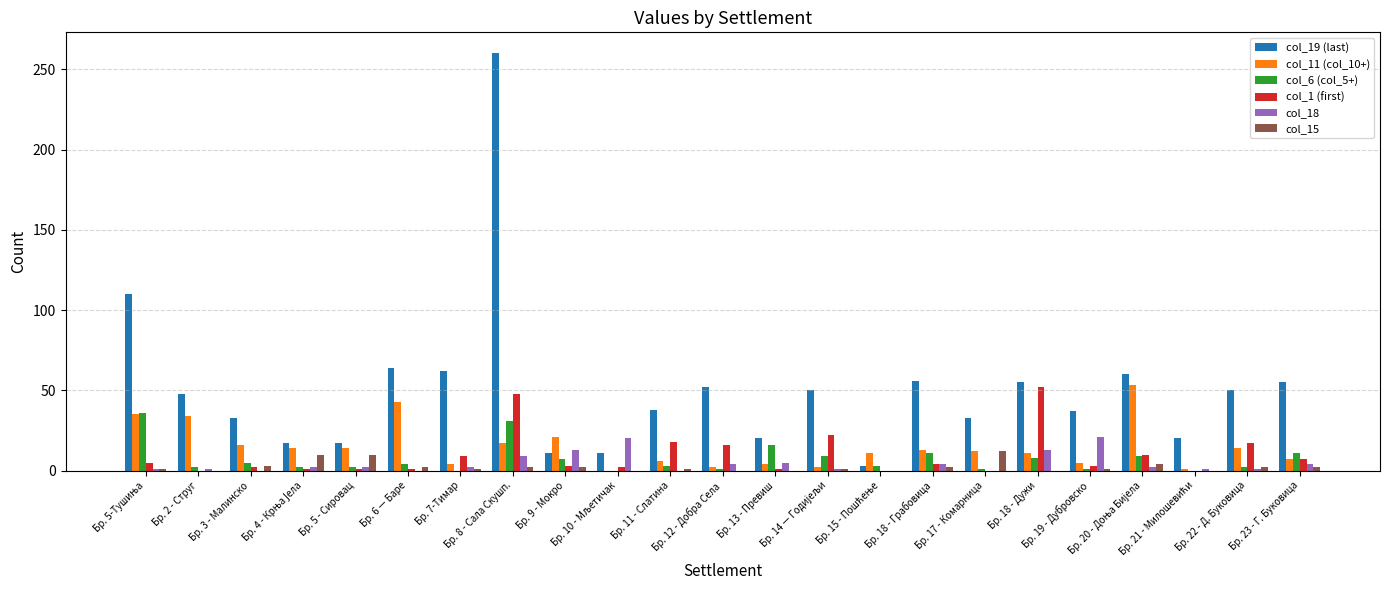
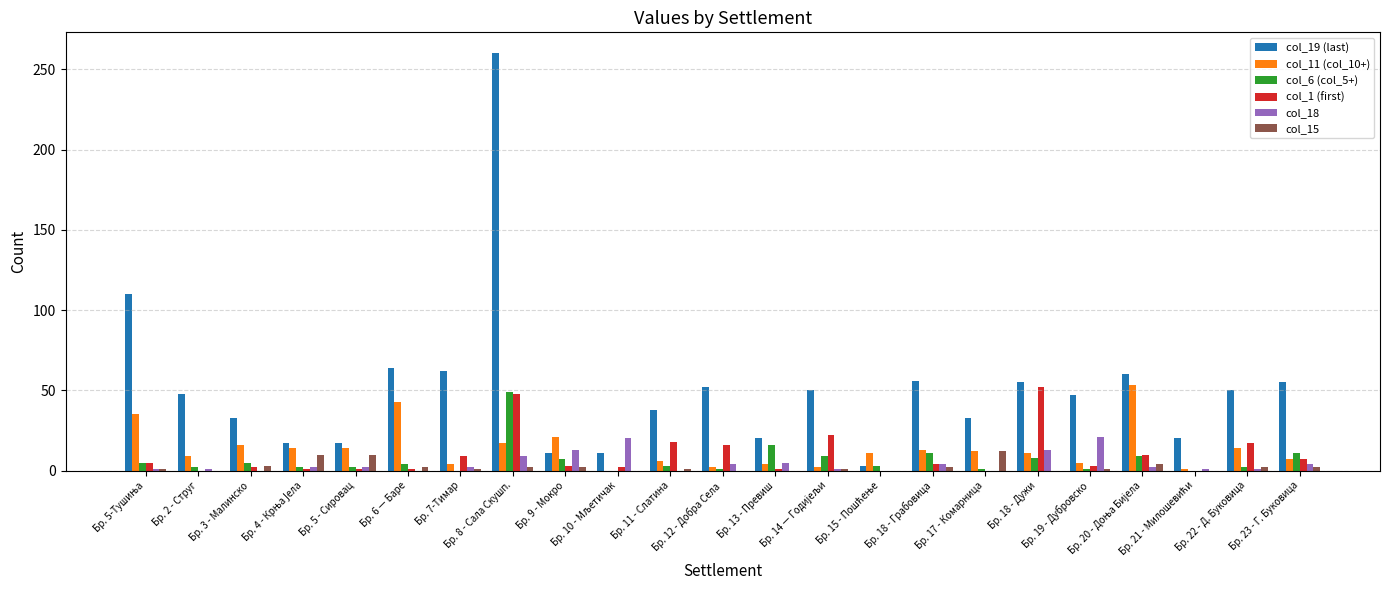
  {
    "col_19 (last)": {
      "Бр. 5-Тушиња": 110,
      "Бр. 2 - Струг": 48,
      "Бр. 3 - Малинско": 33,
      "Бр. 4 - Крња Јела": 17,
      "Бр. 5 - Сировац": 17,
      "Бр. 6 — Баре": 64,
      "Бр. 7-Тимар": 62,
      "Бр. 8 - Сала Скушп.": 260,
      "Бр. 9 - Мокро": 11,
      "Бр. 10 - Мљетичак": 11,
      "Бр. 11 - Слатина": 38,
      "Бр. 12 - Добра Села": 52,
      "Бр. 13 - Превиш": 20,
      "Бр. 14 — Годијељи": 50,
      "Бр. 15 - Пошћење": 3,
      "Бр. 18 - Грабовица": 56,
      "Бр. 17 - Комарница": 33,
      "Бр. 18 - Дужи": 55,
-     "Бр. 19 - Дубровско": 37,
+     "Бр. 19 - Дубровско": 47,
      "Бр. 20 - Доња Бијела": 60,
      "Бр. 21 - Милошевићи": 20,
      "Бр. 22 - Д. Буковица": 50,
      "Бр. 23 - Г. Буковица": 55
    },
    "col_11 (col_10+)": {
      "Бр. 5-Тушиња": 35,
-     "Бр. 2 - Струг": 34,
+     "Бр. 2 - Струг": 9,
      "Бр. 3 - Малинско": 16,
      "Бр. 4 - Крња Јела": 14,
      "Бр. 5 - Сировац": 14,
      "Бр. 6 — Баре": 43,
      "Бр. 7-Тимар": 4,
      "Бр. 8 - Сала Скушп.": 17,
      "Бр. 9 - Мокро": 21,
      "Бр. 10 - Мљетичак": 0,
      "Бр. 11 - Слатина": 6,
      "Бр. 12 - Добра Села": 2,
      "Бр. 13 - Превиш": 4,
      "Бр. 14 — Годијељи": 2,
      "Бр. 15 - Пошћење": 11,
      "Бр. 18 - Грабовица": 13,
      "Бр. 17 - Комарница": 12,
      "Бр. 18 - Дужи": 11,
      "Бр. 19 - Дубровско": 5,
      "Бр. 20 - Доња Бијела": 53,
      "Бр. 22 - Д. Буковица": 14,
      "Бр. 23 - Г. Буковица": 7
    },
    "col_6 (col_5+)": {
-     "Бр. 5-Тушиња": 36,
+     "Бр. 5-Тушиња": 5,
      "Бр. 2 - Струг": 2,
      "Бр. 3 - Малинско": 5,
      "Бр. 4 - Крња Јела": 2,
      "Бр. 5 - Сировац": 2,
      "Бр. 6 — Баре": 4,
      "Бр. 7-Тимар": 0,
-     "Бр. 8 - Сала Скушп.": 31,
+     "Бр. 8 - Сала Скушп.": 49,
      "Бр. 9 - Мокро": 7,
      "Бр. 10 - Мљетичак": 0,
      "Бр. 11 - Слатина": 3,
      "Бр. 13 - Превиш": 16,
      "Бр. 14 — Годијељи": 9,
      "Бр. 15 - Пошћење": 3,
      "Бр. 18 - Грабовица": 11,
      "Бр. 18 - Дужи": 8,
      "Бр. 20 - Доња Бијела": 9,
      "Бр. 21 - Милошевићи": 0,
      "Бр. 22 - Д. Буковица": 2,
      "Бр. 23 - Г. Буковица": 11
    },
    "col_1 (first)": {
      "Бр. 5-Тушиња": 5,
      "Бр. 2 - Струг": 0,
      "Бр. 3 - Малинско": 2,
      "Бр. 7-Тимар": 9,
      "Бр. 8 - Сала Скушп.": 48,
      "Бр. 9 - Мокро": 3,
      "Бр. 10 - Мљетичак": 2,
      "Бр. 11 - Слатина": 18,
      "Бр. 12 - Добра Села": 16,
      "Бр. 14 — Годијељи": 22,
      "Бр. 15 - Пошћење": 0,
      "Бр. 18 - Грабовица": 4,
      "Бр. 17 - Комарница": 0,
      "Бр. 18 - Дужи": 52,
      "Бр. 19 - Дубровско": 3,
      "Бр. 20 - Доња Бијела": 10,
      "Бр. 21 - Милошевићи": 0,
      "Бр. 22 - Д. Буковица": 17,
      "Бр. 23 - Г. Буковица": 7
    },
    "col_18": {
      "Бр. 3 - Малинско": 0,
      "Бр. 4 - Крња Јела": 2,
      "Бр. 5 - Сировац": 2,
      "Бр. 6 — Баре": 0,
      "Бр. 7-Тимар": 2,
      "Бр. 8 - Сала Скушп.": 9,
      "Бр. 9 - Мокро": 13,
      "Бр. 10 - Мљетичак": 20,
      "Бр. 11 - Слатина": 0,
      "Бр. 12 - Добра Села": 4,
      "Бр. 13 - Превиш": 5,
      "Бр. 15 - Пошћење": 0,
      "Бр. 18 - Грабовица": 4,
      "Бр. 17 - Комарница": 0,
      "Бр. 18 - Дужи": 13,
      "Бр. 19 - Дубровско": 21,
      "Бр. 20 - Доња Бијела": 2,
      "Бр. 23 - Г. Буковица": 4
    },
    "col_15": {
      "Бр. 2 - Струг": 0,
      "Бр. 3 - Малинско": 3,
      "Бр. 4 - Крња Јела": 10,
      "Бр. 5 - Сировац": 10,
      "Бр. 6 — Баре": 2,
      "Бр. 8 - Сала Скушп.": 2,
      "Бр. 9 - Мокро": 2,
      "Бр. 10 - Мљетичак": 0,
      "Бр. 12 - Добра Села": 0,
      "Бр. 13 - Превиш": 0,
      "Бр. 15 - Пошћење": 0,
      "Бр. 18 - Грабовица": 2,
      "Бр. 17 - Комарница": 12,
      "Бр. 18 - Дужи": 0,
      "Бр. 20 - Доња Бијела": 4,
      "Бр. 21 - Милошевићи": 0,
      "Бр. 22 - Д. Буковица": 2,
      "Бр. 23 - Г. Буковица": 2
    }
  }
